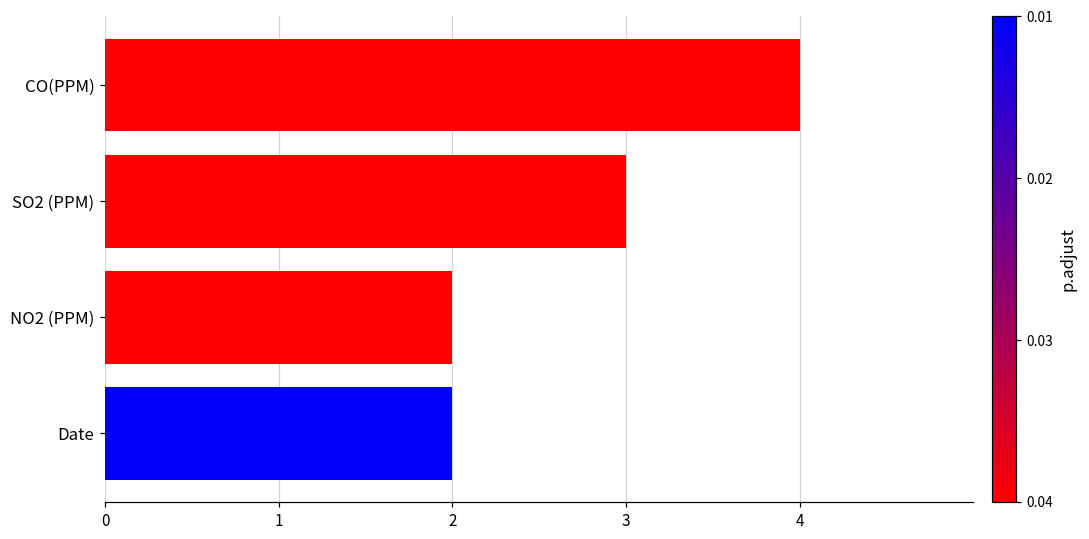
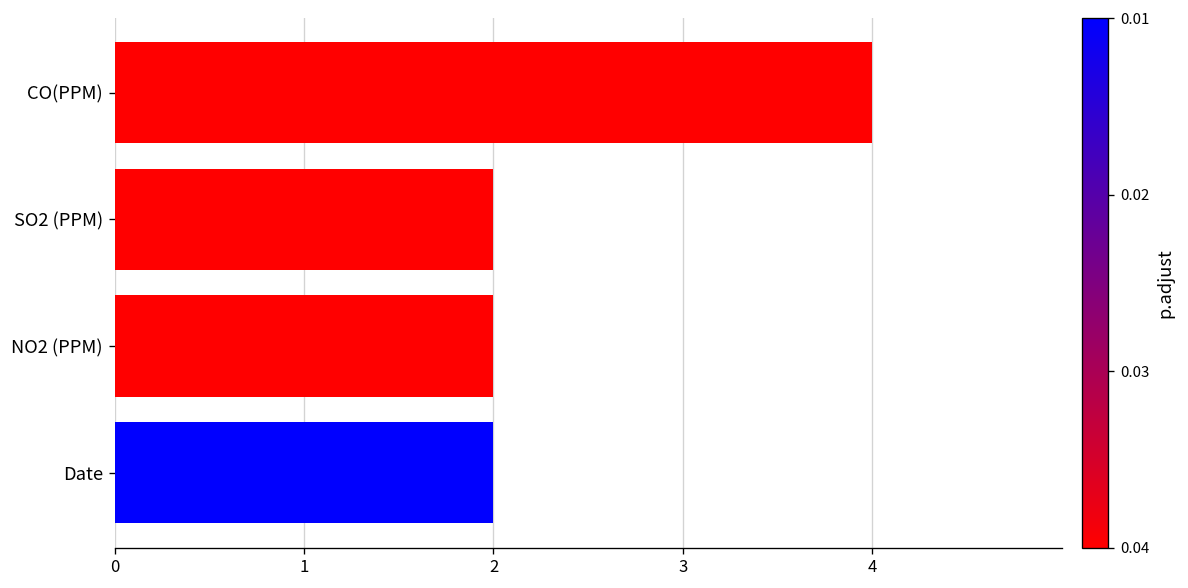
  {
    "CO(PPM)": 4,
-   "SO2 (PPM)": 3,
+   "SO2 (PPM)": 2,
    "NO2 (PPM)": 2,
    "Date": 2
  }
